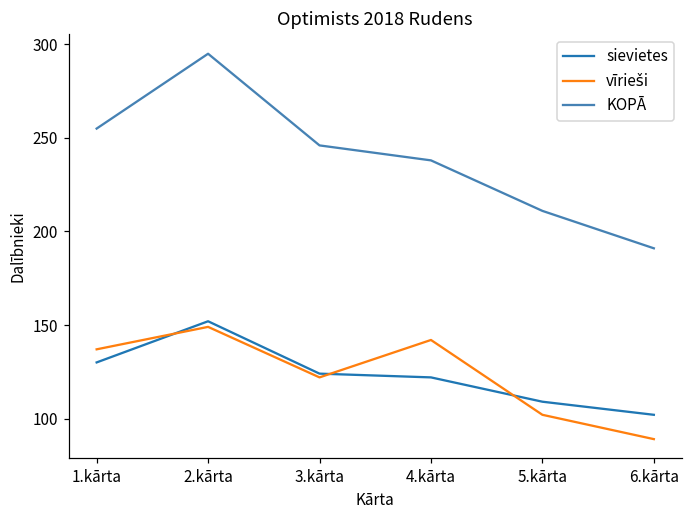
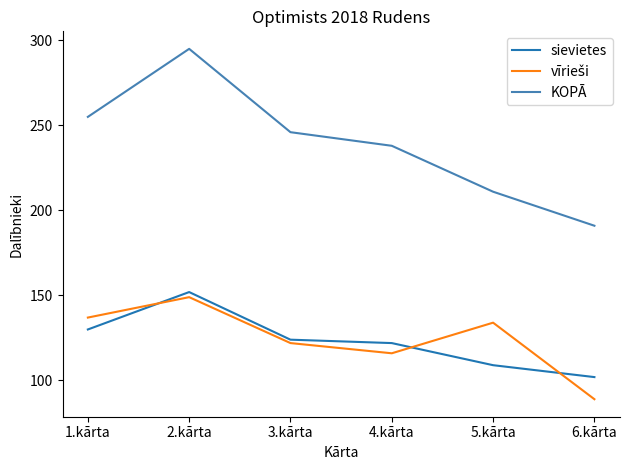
  {
    "vīrieši": {
      "1.kārta": 137,
      "2.kārta": 149,
      "3.kārta": 122,
-     "4.kārta": 142,
-     "5.kārta": 102,
+     "4.kārta": 116,
+     "5.kārta": 134,
      "6.kārta": 89
    }
  }
